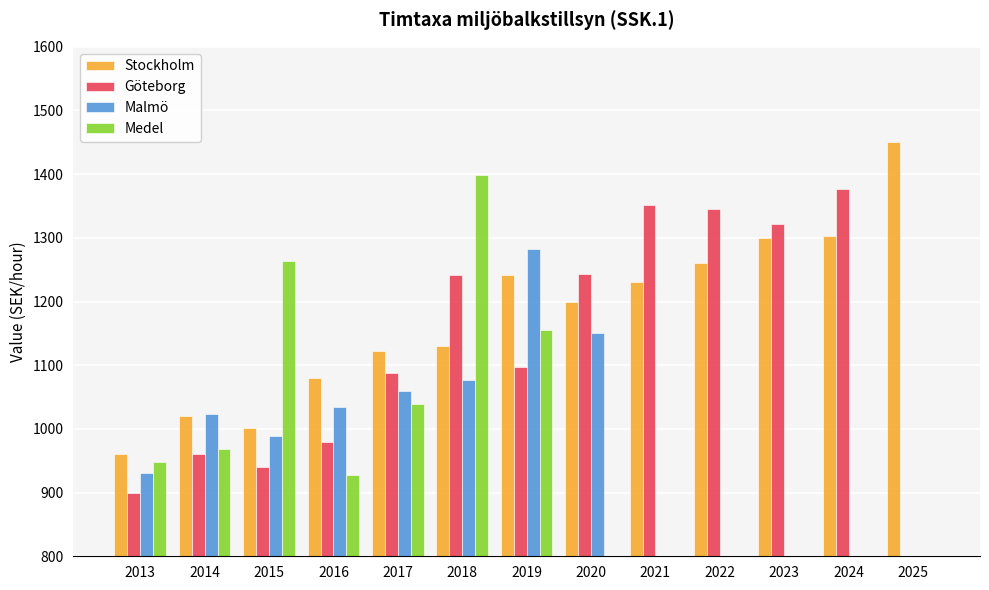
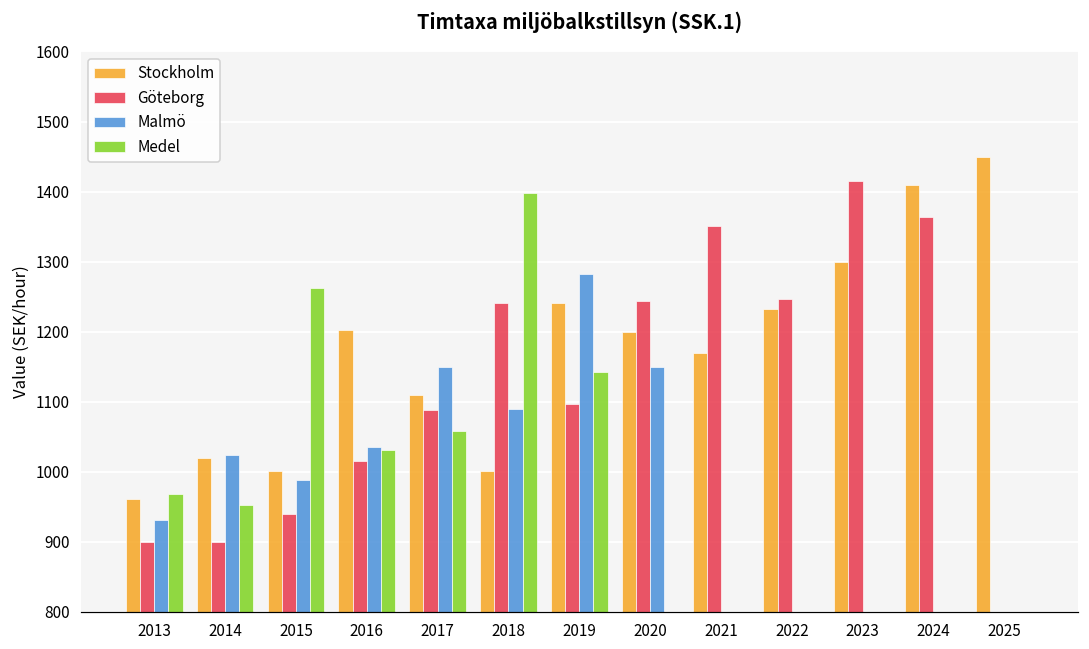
  {
    "Stockholm": {
      "2013": 960,
      "2014": 1020,
      "2015": 1000,
-     "2016": 1080,
-     "2017": 1120,
-     "2018": 1130,
+     "2016": 1200,
+     "2017": 1110,
+     "2018": 1000,
      "2019": 1240,
      "2020": 1200,
-     "2021": 1230,
-     "2022": 1260,
+     "2021": 1170,
+     "2022": 1230,
      "2023": 1300,
-     "2024": 1300,
+     "2024": 1410,
      "2025": 1450
    },
    "Göteborg": {
      "2013": 900,
-     "2014": 960,
+     "2014": 900,
      "2015": 940,
-     "2016": 980,
+     "2016": 1020,
      "2017": 1090,
      "2018": 1240,
      "2019": 1100,
      "2020": 1240,
      "2021": 1350,
-     "2022": 1350,
-     "2023": 1320,
-     "2024": 1380
+     "2022": 1250,
+     "2023": 1420,
+     "2024": 1360
    },
    "Malmö": {
      "2013": 930,
      "2014": 1020,
      "2015": 990,
      "2016": 1040,
-     "2017": 1060,
-     "2018": 1080,
+     "2017": 1150,
+     "2018": 1090,
      "2019": 1280,
      "2020": 1150
    },
    "Medel": {
-     "2013": 950,
-     "2014": 970,
+     "2013": 970,
+     "2014": 950,
      "2015": 1260,
-     "2016": 930,
-     "2017": 1040,
+     "2016": 1030,
+     "2017": 1060,
      "2018": 1400,
-     "2019": 1160
+     "2019": 1140
    }
  }
